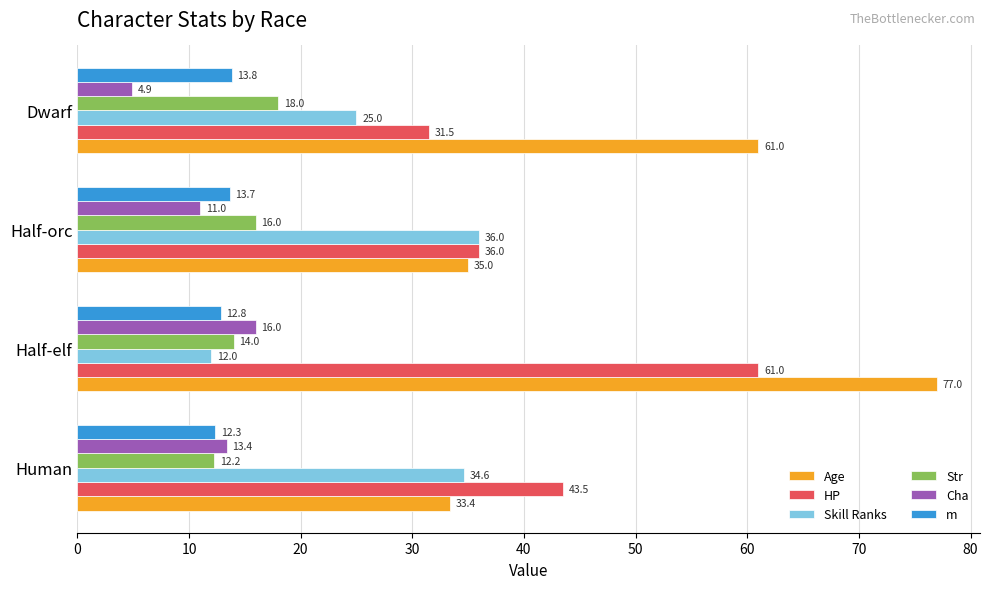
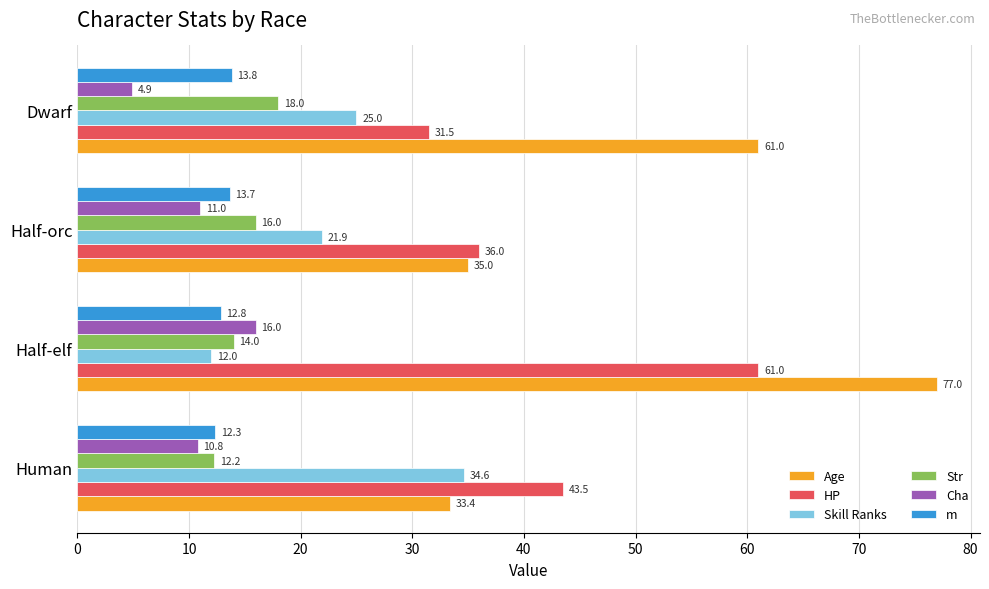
  {
    "Age": {
      "Dwarf": 61.0,
      "Half-orc": 35.0,
      "Half-elf": 77.0,
      "Human": 33.4
    },
    "HP": {
      "Dwarf": 31.5,
      "Half-orc": 36.0,
      "Half-elf": 61.0,
      "Human": 43.5
    },
    "Skill Ranks": {
      "Dwarf": 25.0,
-     "Half-orc": 36.0,
+     "Half-orc": 21.9,
      "Half-elf": 12.0,
      "Human": 34.6
    },
    "Str": {
      "Dwarf": 18.0,
      "Half-orc": 16.0,
      "Half-elf": 14.0,
      "Human": 12.2
    },
    "Cha": {
      "Dwarf": 4.9,
      "Half-orc": 11.0,
      "Half-elf": 16.0,
-     "Human": 13.4
+     "Human": 10.8
    },
    "m": {
      "Dwarf": 13.8,
      "Half-orc": 13.7,
      "Half-elf": 12.8,
      "Human": 12.3
    }
  }
